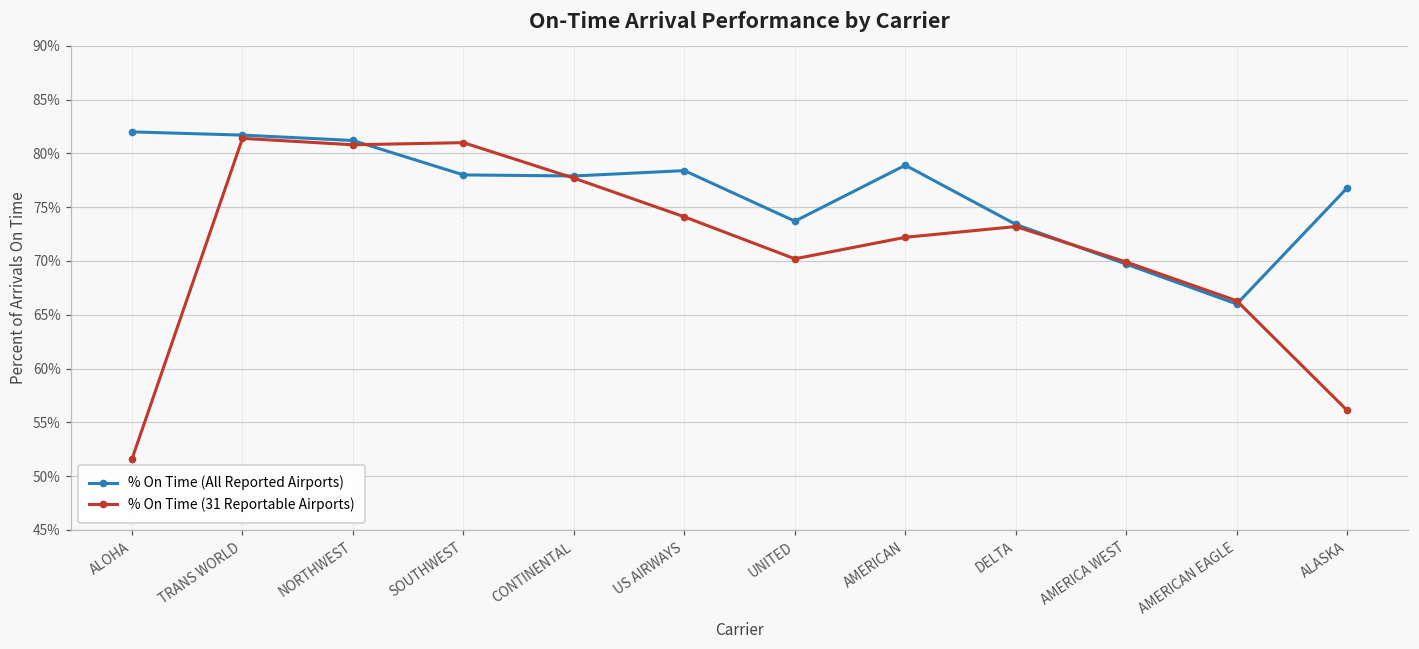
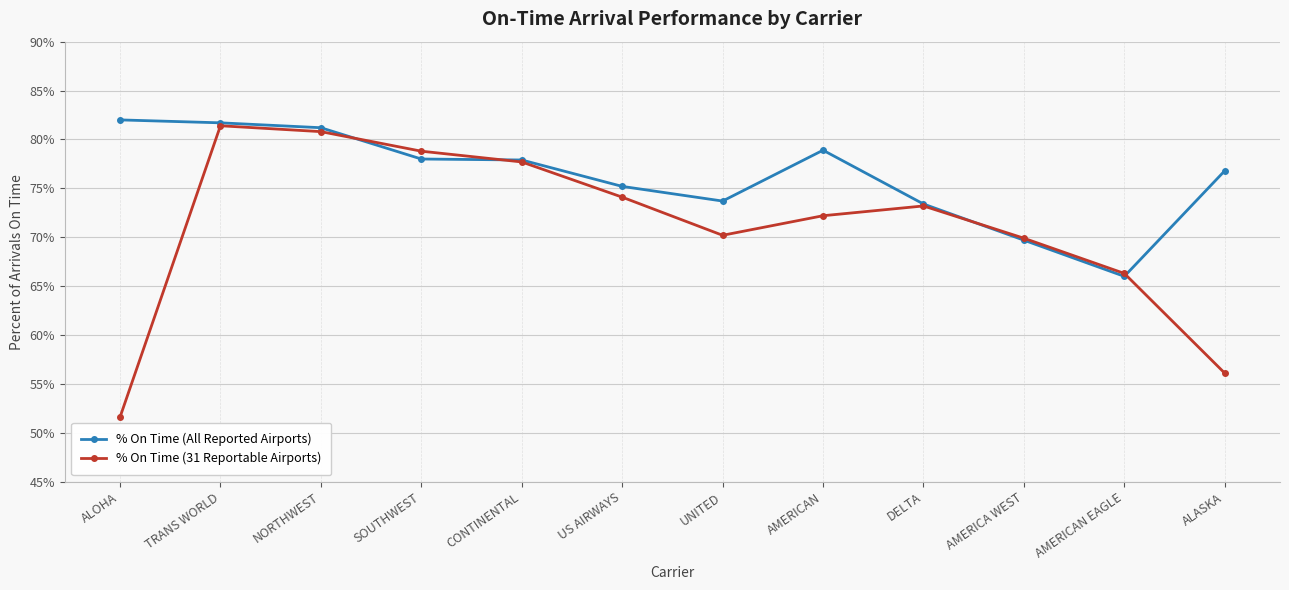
  {
    "% On Time (All Reported Airports)": {
      "ALOHA": "82%",
      "TRANS WORLD": "82%",
      "NORTHWEST": "81%",
      "SOUTHWEST": "78%",
-     "US AIRWAYS": "78%",
+     "US AIRWAYS": "75%",
      "UNITED": "74%",
      "AMERICAN": "79%",
      "AMERICAN EAGLE": "66%",
      "ALASKA": "77%"
    },
    "% On Time (31 Reportable Airports)": {
      "ALOHA": "52%",
      "TRANS WORLD": "81%",
      "NORTHWEST": "81%",
-     "SOUTHWEST": "81%",
+     "SOUTHWEST": "79%",
      "US AIRWAYS": "74%",
      "UNITED": "70%",
      "AMERICAN": "72%",
      "AMERICAN EAGLE": "66%",
      "ALASKA": "56%"
    }
  }
